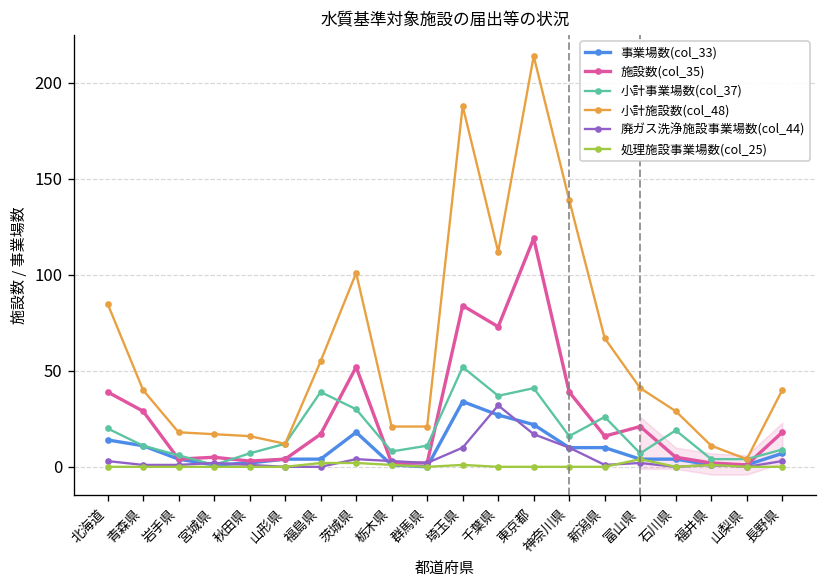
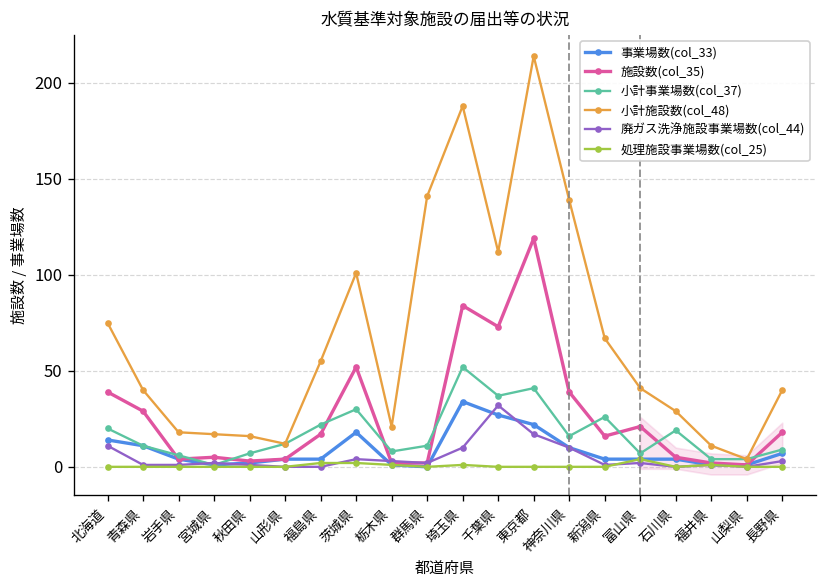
  {
    "事業場数(col_33)": {
      "北海道": 14,
      "福島県": 4,
      "茨城県": 18,
      "埼玉県": 34,
      "千葉県": 27,
      "東京都": 22,
-     "新潟県": 10,
+     "新潟県": 4,
      "長野県": 7
    },
    "小計事業場数(col_37)": {
      "北海道": 20,
      "岩手県": 6,
      "秋田県": 7,
-     "福島県": 39,
+     "福島県": 22,
      "茨城県": 30,
      "栃木県": 8,
      "群馬県": 11,
      "埼玉県": 52,
      "千葉県": 37,
      "東京都": 41,
      "神奈川県": 16,
      "新潟県": 26,
      "富山県": 7,
      "石川県": 19,
      "福井県": 4,
      "長野県": 9
    },
    "小計施設数(col_48)": {
-     "北海道": 85,
+     "北海道": 75,
      "青森県": 40,
      "岩手県": 18,
      "宮城県": 17,
      "秋田県": 16,
      "福島県": 55,
      "茨城県": 101,
      "栃木県": 21,
-     "群馬県": 21,
+     "群馬県": 141,
      "埼玉県": 188,
      "千葉県": 112,
      "東京都": 214,
      "神奈川県": 139,
      "新潟県": 67,
      "富山県": 41,
      "石川県": 29,
      "福井県": 11,
      "長野県": 40
    },
    "廃ガス洗浄施設事業場数(col_44)": {
-     "北海道": 3,
+     "北海道": 11,
      "福島県": 0,
      "茨城県": 4,
      "埼玉県": 10,
      "千葉県": 32,
      "東京都": 17,
      "富山県": 2,
      "長野県": 3
    },
    "処理施設事業場数(col_25)": {
      "北海道": 0,
      "福島県": 2,
      "茨城県": 2,
      "埼玉県": 1,
      "千葉県": 0,
      "東京都": 0,
      "神奈川県": 0,
      "長野県": 0
    }
  }
